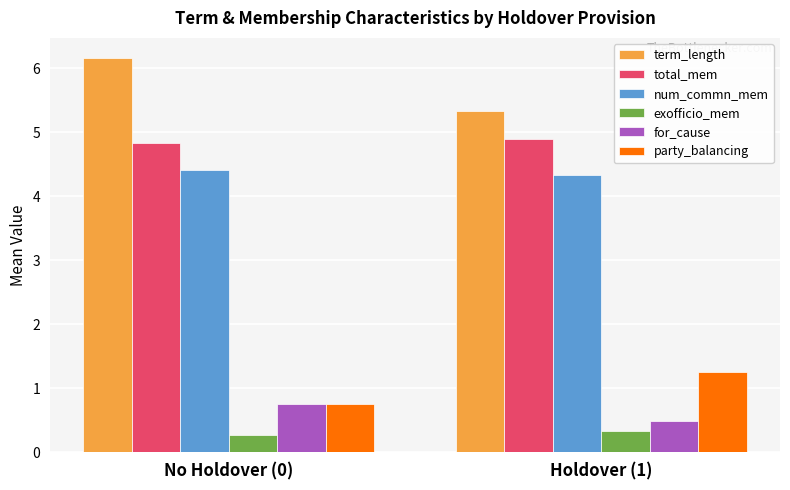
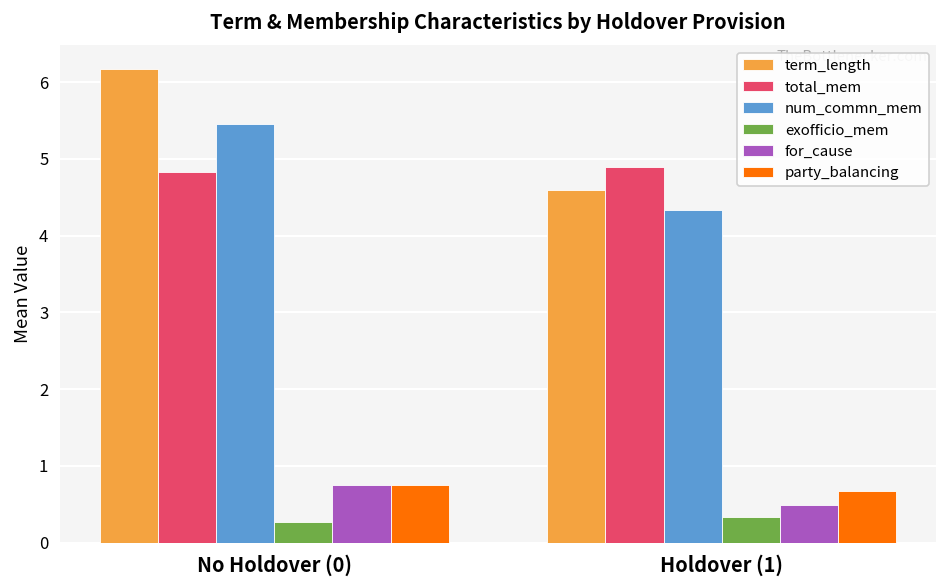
  {
    "term_length": {
      "No Holdover (0)": 6.2,
-     "Holdover (1)": 5.3
+     "Holdover (1)": 4.6
    },
    "total_mem": {
      "No Holdover (0)": 4.8,
      "Holdover (1)": 4.9
    },
    "num_commn_mem": {
-     "No Holdover (0)": 4.4,
+     "No Holdover (0)": 5.5,
      "Holdover (1)": 4.3
    },
    "exofficio_mem": {
      "No Holdover (0)": 0.3,
      "Holdover (1)": 0.3
    },
    "for_cause": {
      "No Holdover (0)": 0.8,
      "Holdover (1)": 0.5
    },
    "party_balancing": {
      "No Holdover (0)": 0.8,
-     "Holdover (1)": 1.3
+     "Holdover (1)": 0.7
    }
  }
